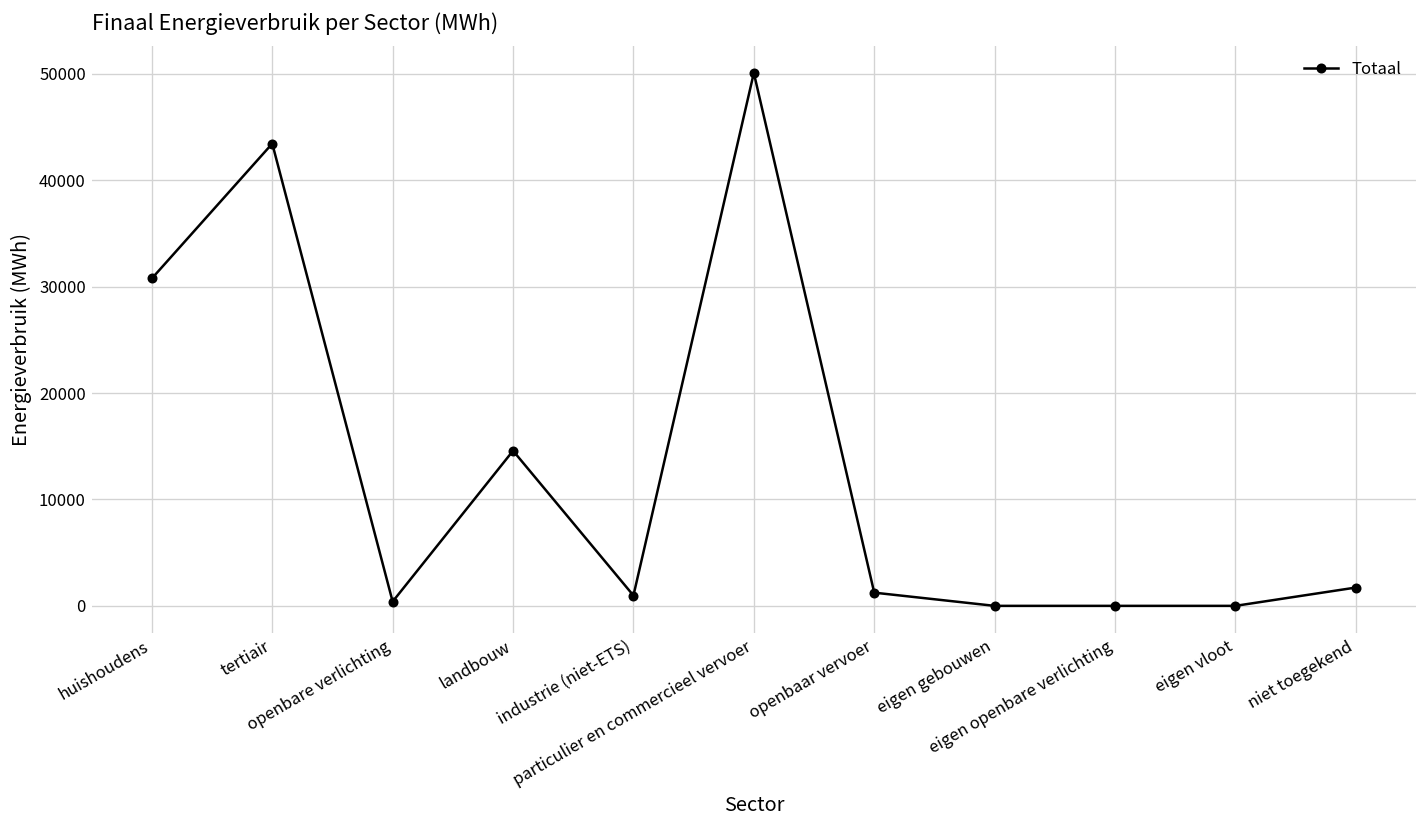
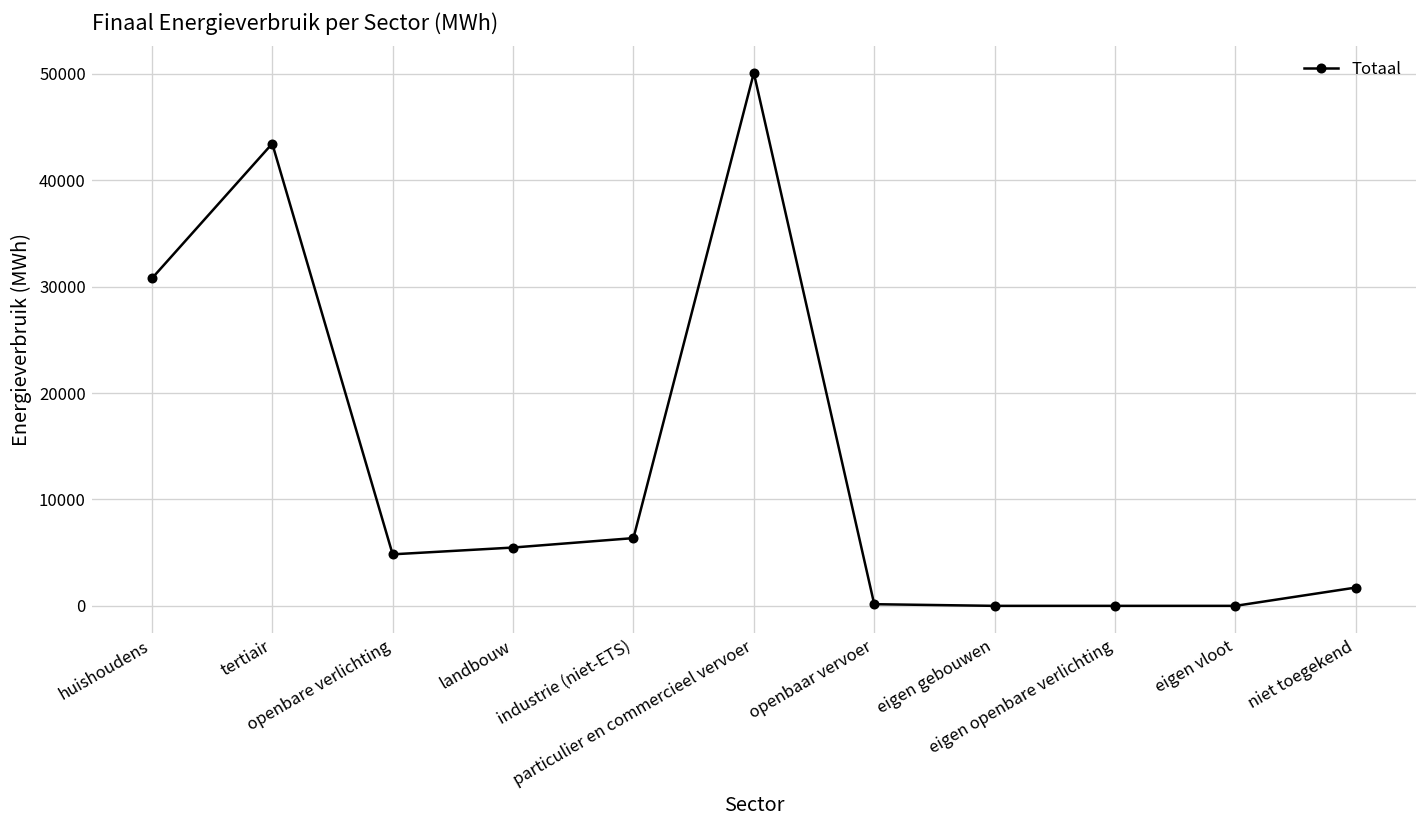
  {
    "huishoudens": 31000,
    "tertiair": 43000,
-   "openbare verlichting": 0,
-   "landbouw": 15000,
-   "industrie (niet-ETS)": 1000,
+   "openbare verlichting": 5000,
+   "landbouw": 5000,
+   "industrie (niet-ETS)": 6000,
    "particulier en commercieel vervoer": 50000,
-   "openbaar vervoer": 1000,
+   "openbaar vervoer": 0,
    "eigen gebouwen": 0,
    "eigen openbare verlichting": 0,
    "eigen vloot": 0,
    "niet toegekend": 2000
  }
